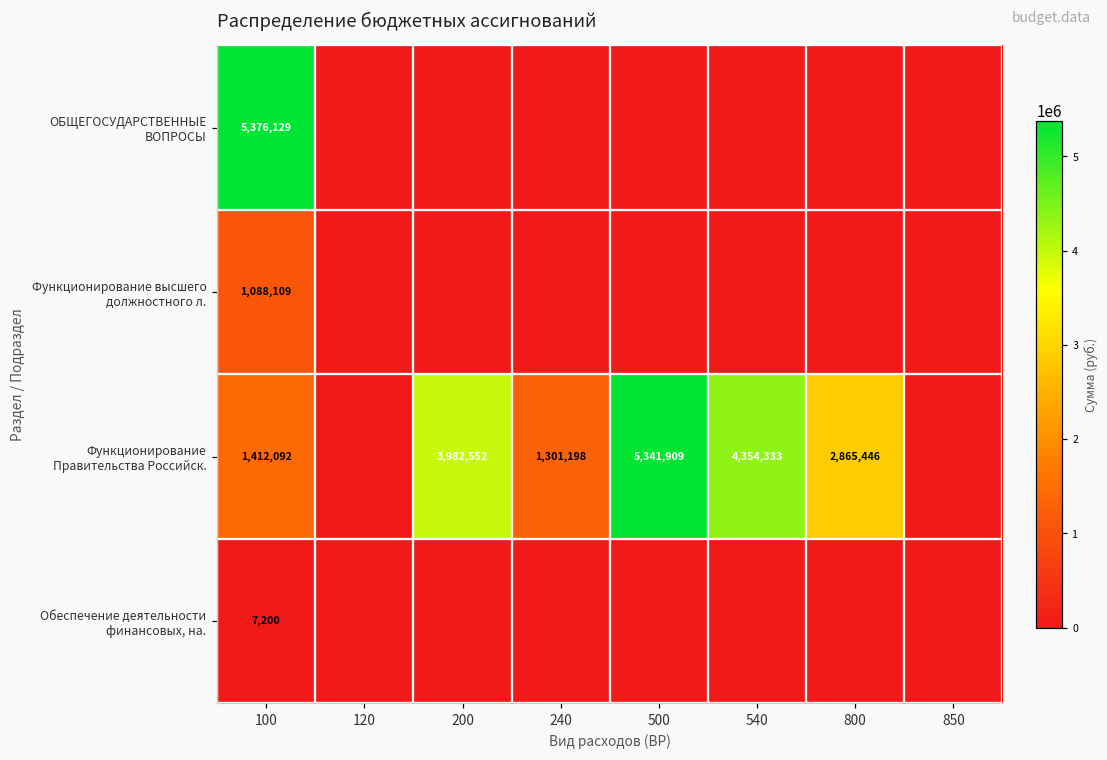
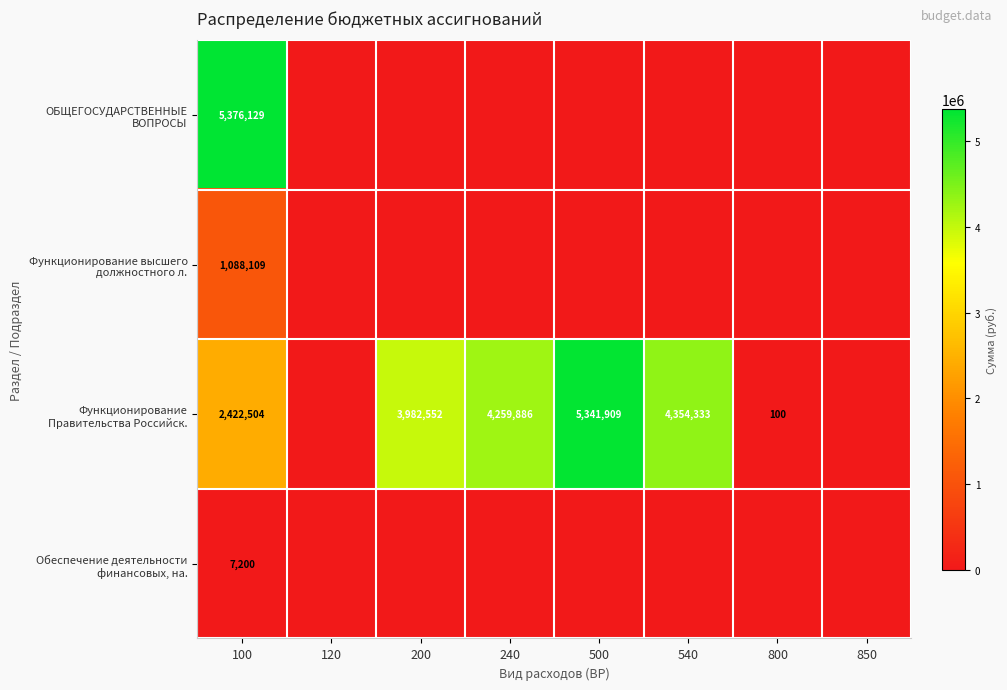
  {
    "ОБЩЕГОСУДАРСТВЕННЫЕ ВОПРОСЫ": {
      "100": "5,376,129"
    },
    "Функционирование высшего должностного л.": {
      "100": "1,088,109"
    },
    "Функционирование Правительства Российск.": {
-     "100": "1,412,092",
+     "100": "2,422,504",
      "200": "3,982,552",
-     "240": "1,301,198",
+     "240": "4,259,886",
      "500": "5,341,909",
      "540": "4,354,333",
-     "800": "2,865,446"
+     "800": "100"
    },
    "Обеспечение деятельности финансовых, на.": {
      "100": "7,200"
    }
  }
